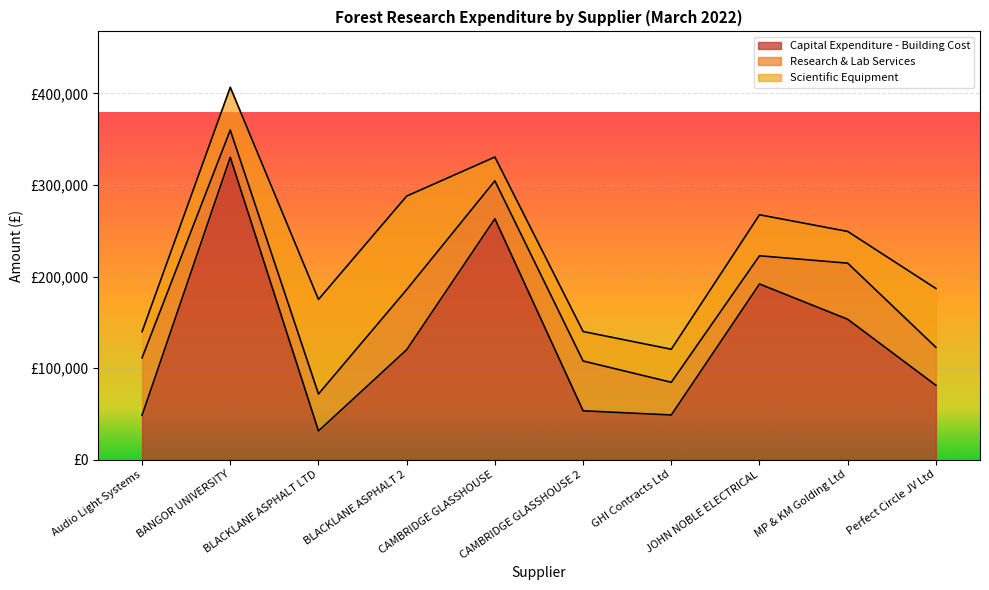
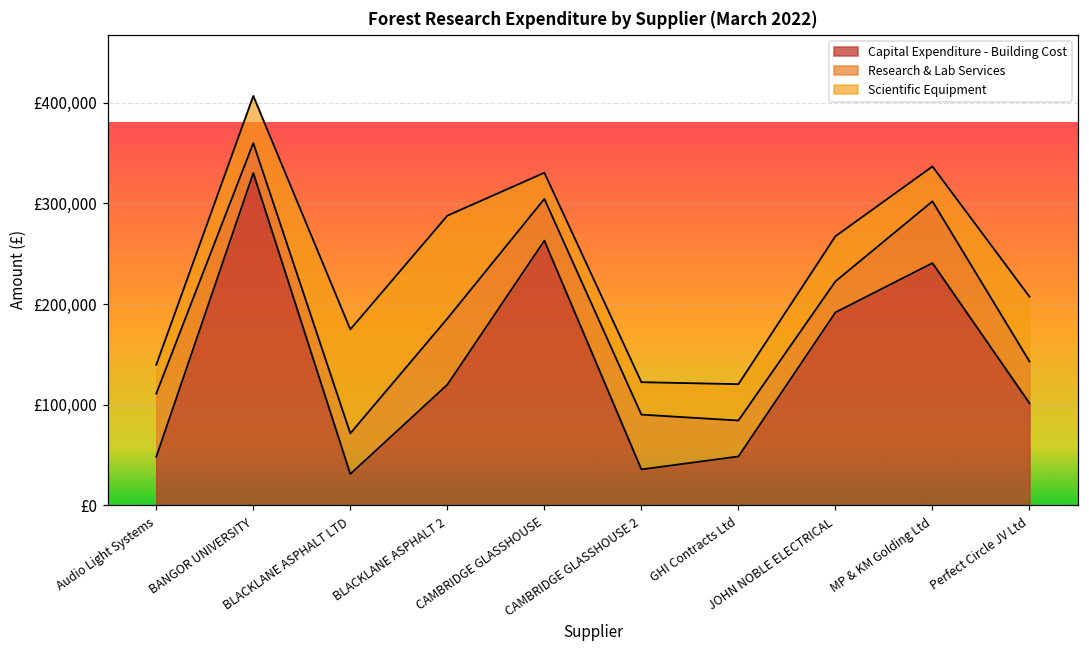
  {
    "Capital Expenditure - Building Cost": {
      "Audio Light Systems": "£50,000",
      "BANGOR UNIVERSITY": "£330,000",
      "BLACKLANE ASPHALT LTD": "£30,000",
      "BLACKLANE ASPHALT 2": "£120,000",
      "CAMBRIDGE GLASSHOUSE": "£260,000",
-     "CAMBRIDGE GLASSHOUSE 2": "£50,000",
+     "CAMBRIDGE GLASSHOUSE 2": "£40,000",
      "GHI Contracts Ltd": "£50,000",
      "JOHN NOBLE ELECTRICAL": "£190,000",
-     "MP & KM Golding Ltd": "£150,000",
-     "Perfect Circle JV Ltd": "£80,000"
+     "MP & KM Golding Ltd": "£240,000",
+     "Perfect Circle JV Ltd": "£100,000"
    }
  }
